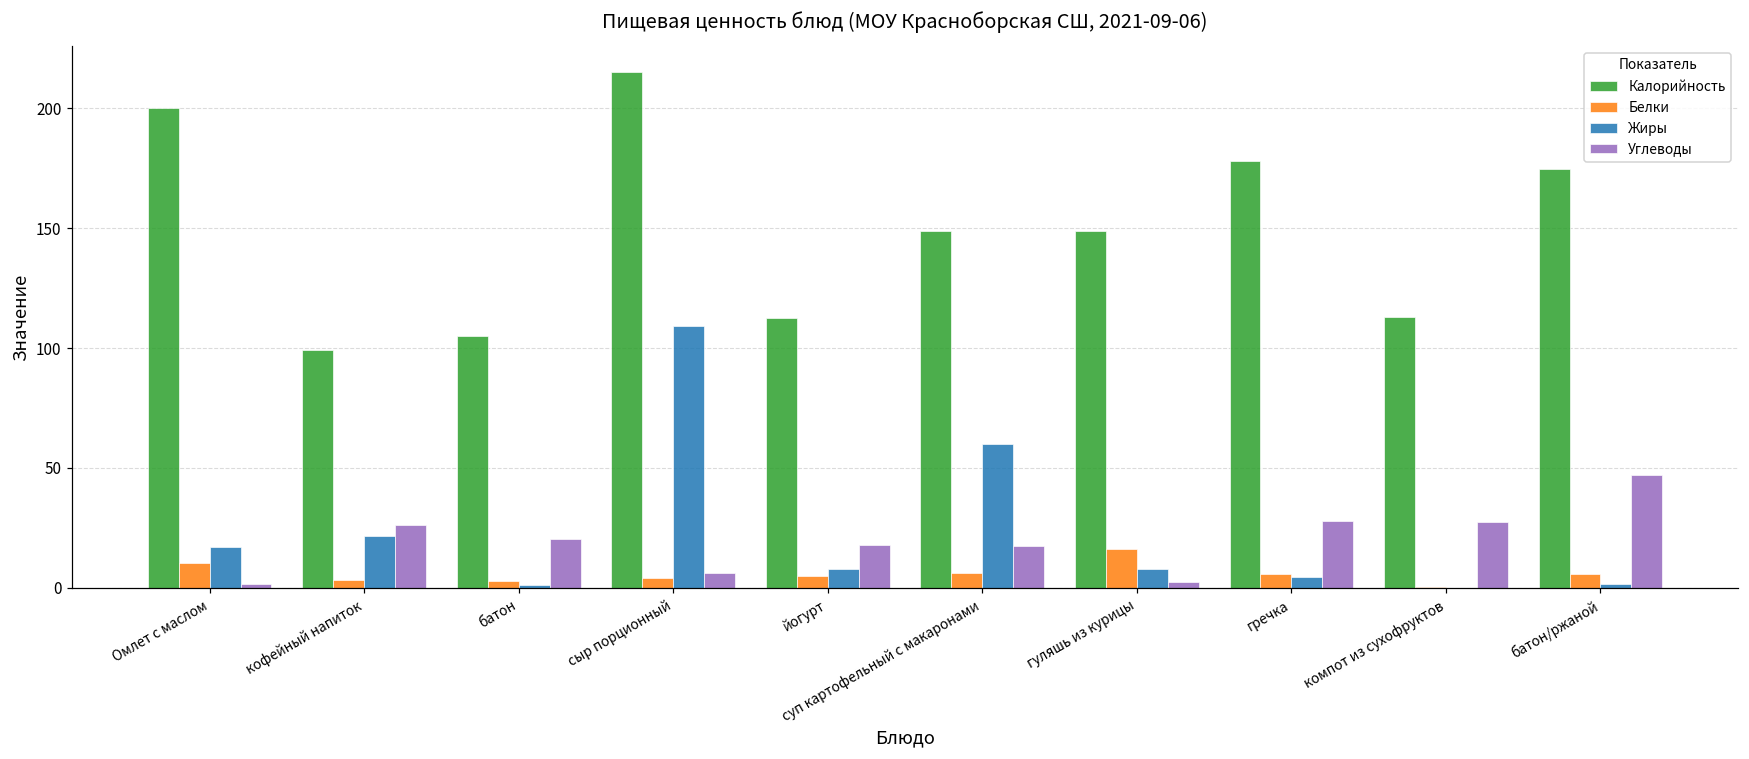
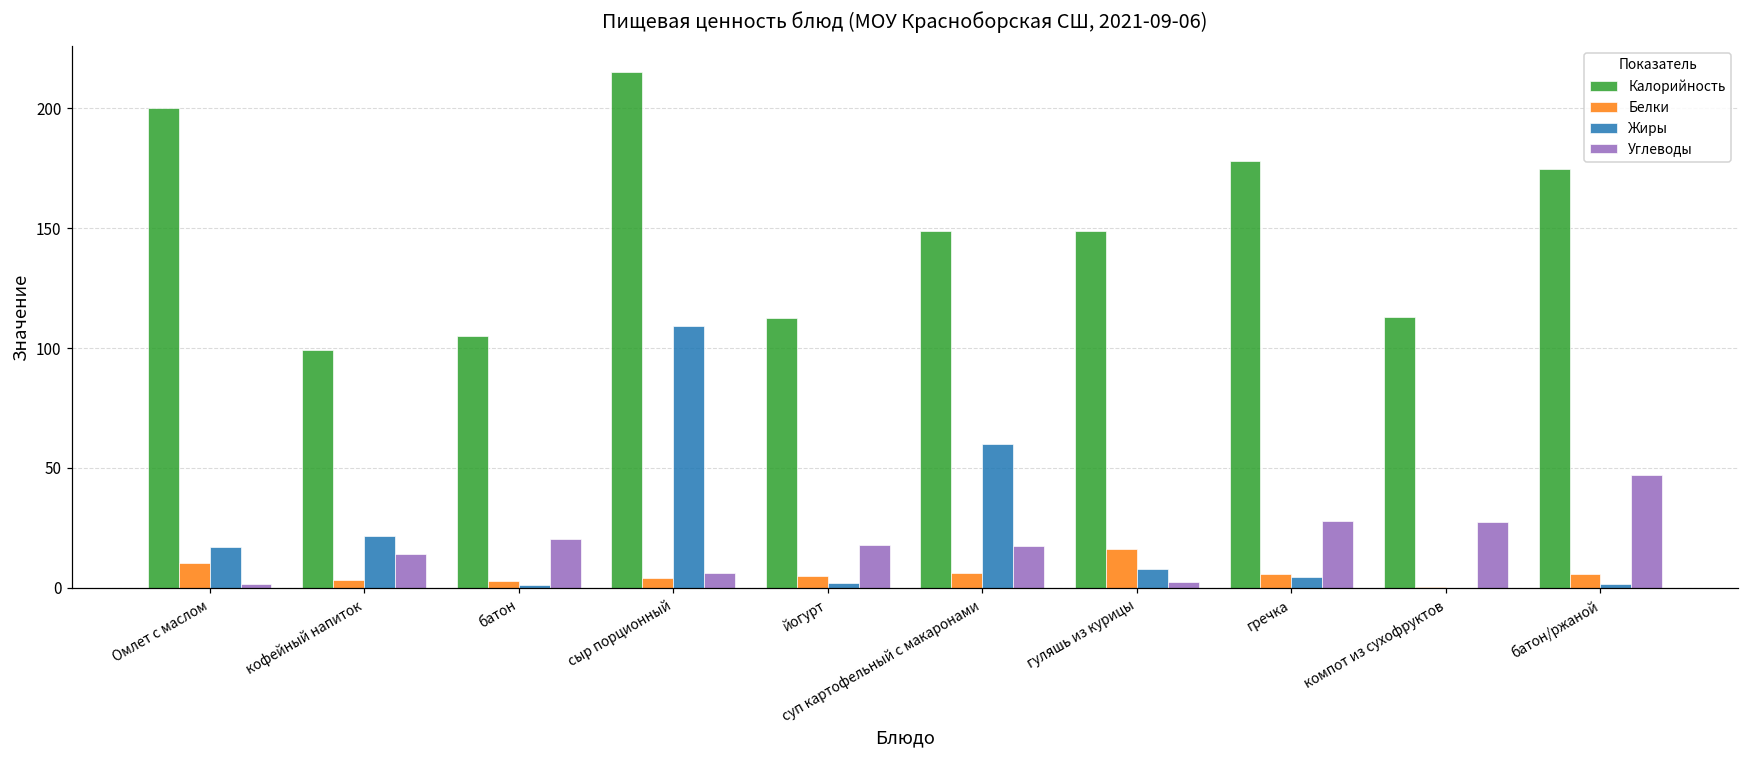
  {
    "Калорийность": {
      "Омлет с маслом": 200,
      "кофейный напиток": 99,
      "батон": 105,
      "сыр порционный": 215,
      "йогурт": 113,
      "суп картофельный с макаронами": 149,
      "гуляшь из курицы": 149,
      "гречка": 178,
      "компот из сухофруктов": 113,
      "батон/ржаной": 174
    },
    "Белки": {
      "Омлет с маслом": 10,
      "кофейный напиток": 3,
      "батон": 3,
      "сыр порционный": 4,
      "йогурт": 5,
      "суп картофельный с макаронами": 6,
      "гуляшь из курицы": 16,
      "гречка": 6,
      "батон/ржаной": 6
    },
    "Жиры": {
      "Омлет с маслом": 17,
      "кофейный напиток": 22,
      "батон": 1,
      "сыр порционный": 109,
-     "йогурт": 8,
+     "йогурт": 2,
      "суп картофельный с макаронами": 60,
      "гуляшь из курицы": 8,
      "гречка": 5,
      "батон/ржаной": 2
    },
    "Углеводы": {
      "Омлет с маслом": 2,
-     "кофейный напиток": 26,
+     "кофейный напиток": 14,
      "батон": 21,
      "сыр порционный": 6,
      "йогурт": 18,
      "суп картофельный с макаронами": 17,
      "гуляшь из курицы": 2,
      "гречка": 28,
      "компот из сухофруктов": 28,
      "батон/ржаной": 47
    }
  }
